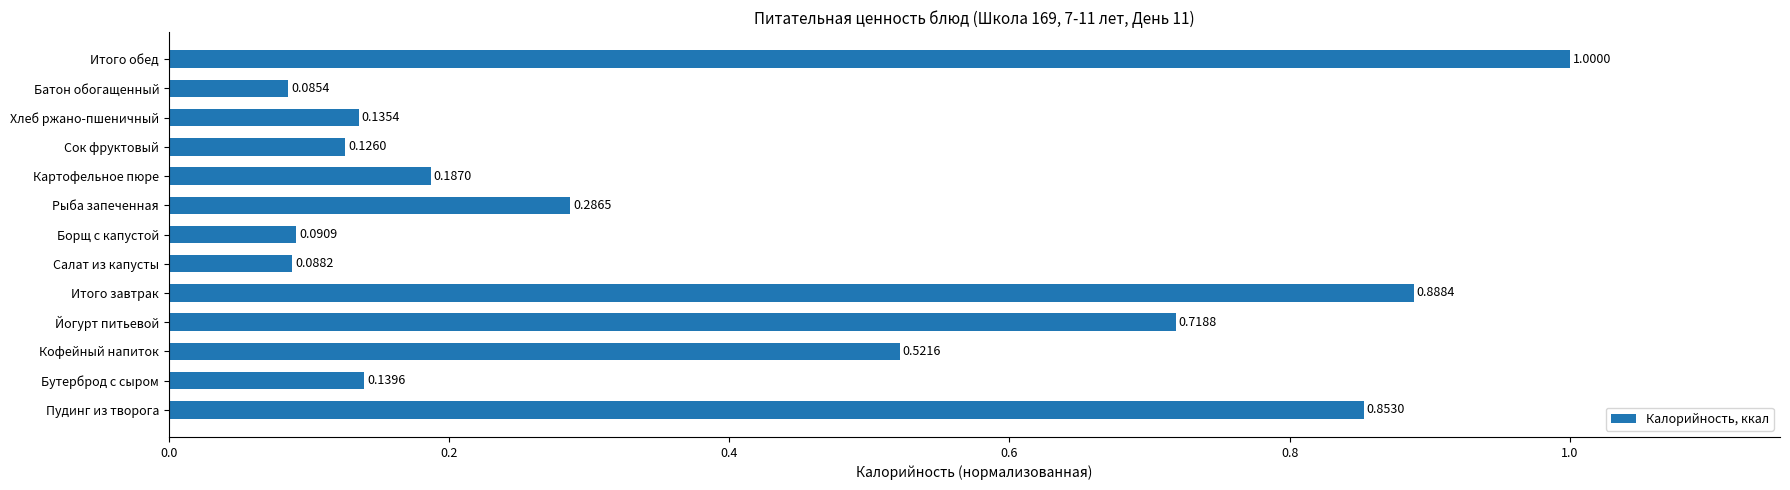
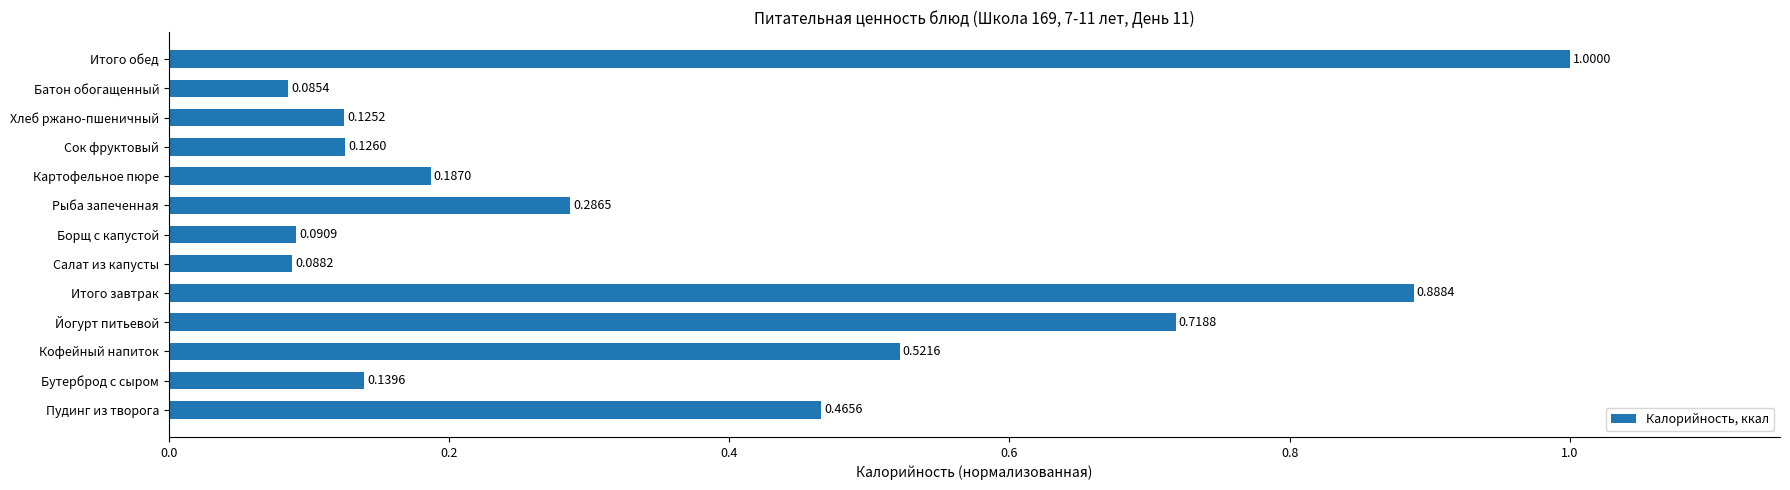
  {
    "Итого обед": 1.0000,
    "Батон обогащенный": 0.0854,
-   "Хлеб ржано-пшеничный": 0.1354,
+   "Хлеб ржано-пшеничный": 0.1252,
    "Сок фруктовый": 0.1260,
    "Картофельное пюре": 0.1870,
    "Рыба запеченная": 0.2865,
    "Борщ с капустой": 0.0909,
    "Салат из капусты": 0.0882,
    "Итого завтрак": 0.8884,
    "Йогурт питьевой": 0.7188,
    "Кофейный напиток": 0.5216,
    "Бутерброд с сыром": 0.1396,
-   "Пудинг из творога": 0.8530
+   "Пудинг из творога": 0.4656
  }
